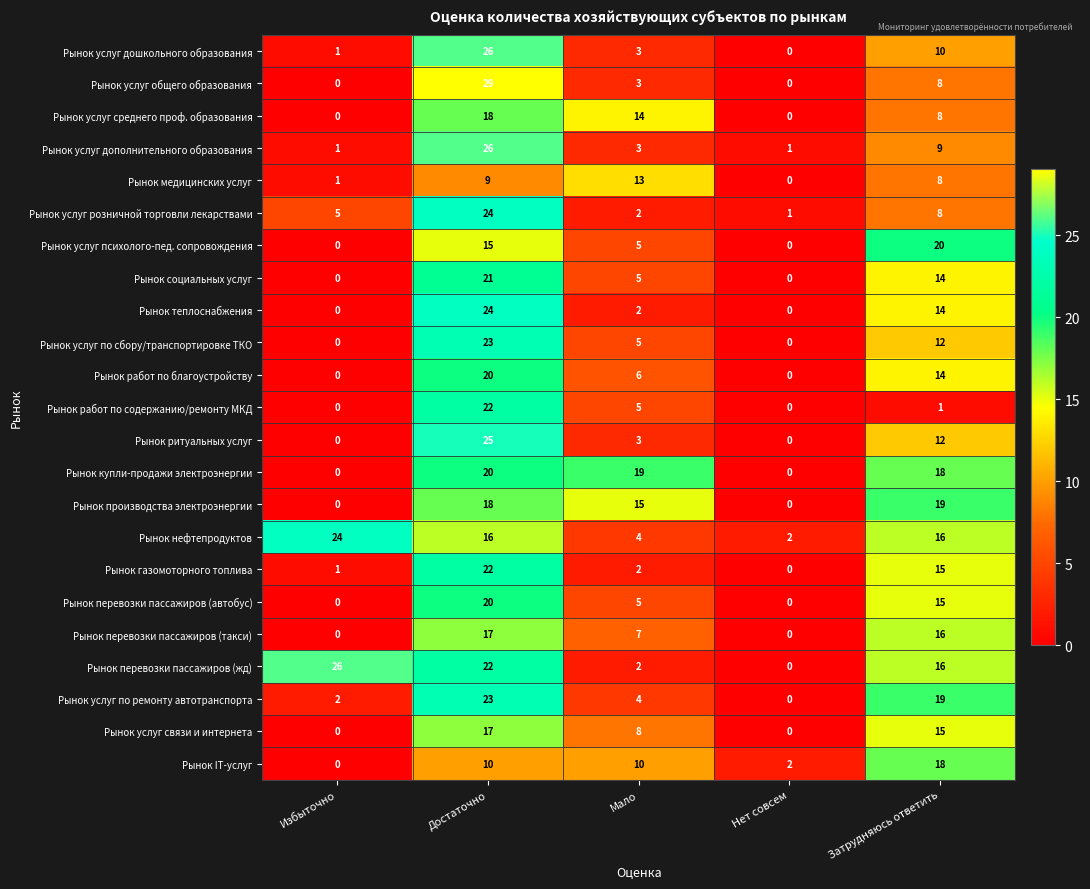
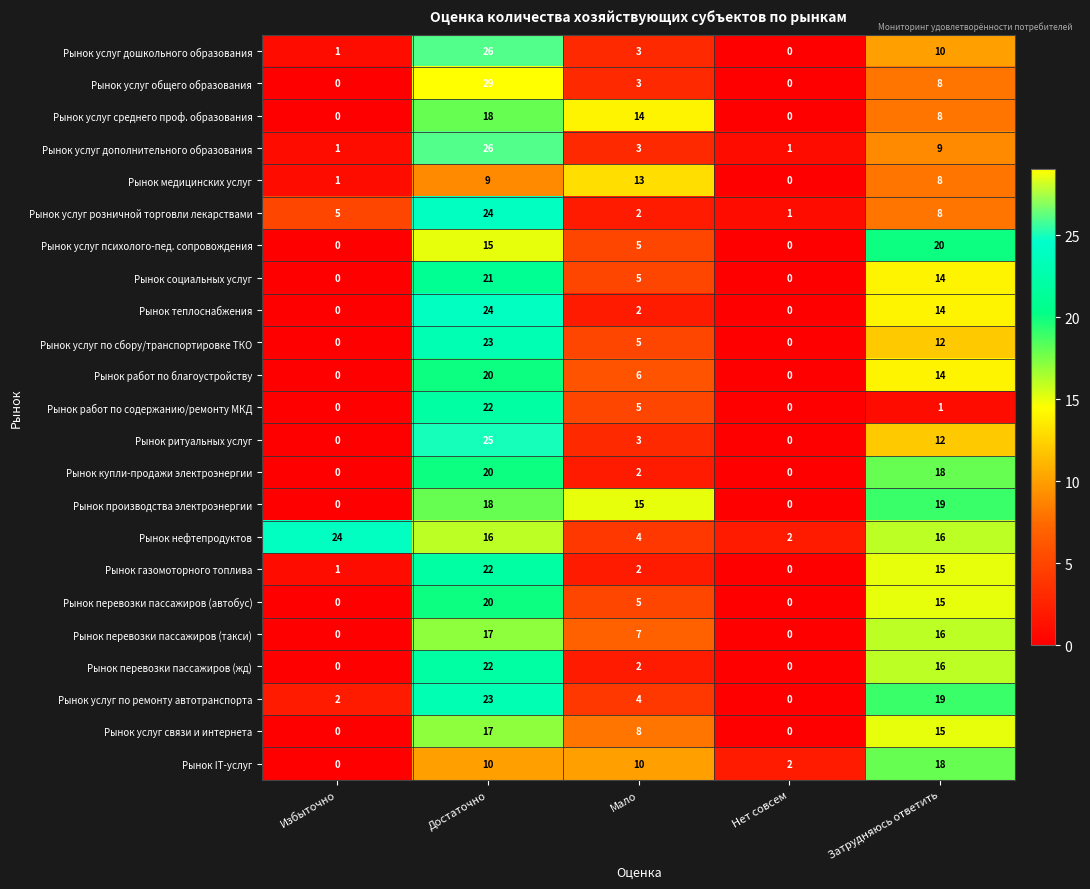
  {
    "Рынок услуг дошкольного образования": {
      "Избыточно": 1,
      "Достаточно": 26,
      "Мало": 3,
      "Нет совсем": 0,
      "Затрудняюсь ответить": 10
    },
    "Рынок услуг общего образования": {
      "Избыточно": 0,
      "Достаточно": 29,
      "Мало": 3,
      "Нет совсем": 0,
      "Затрудняюсь ответить": 8
    },
    "Рынок услуг среднего проф. образования": {
      "Избыточно": 0,
      "Достаточно": 18,
      "Мало": 14,
      "Нет совсем": 0,
      "Затрудняюсь ответить": 8
    },
    "Рынок услуг дополнительного образования": {
      "Избыточно": 1,
      "Достаточно": 26,
      "Мало": 3,
      "Нет совсем": 1,
      "Затрудняюсь ответить": 9
    },
    "Рынок медицинских услуг": {
      "Избыточно": 1,
      "Достаточно": 9,
      "Мало": 13,
      "Нет совсем": 0,
      "Затрудняюсь ответить": 8
    },
    "Рынок услуг розничной торговли лекарствами": {
      "Избыточно": 5,
      "Достаточно": 24,
      "Мало": 2,
      "Нет совсем": 1,
      "Затрудняюсь ответить": 8
    },
    "Рынок услуг психолого-пед. сопровождения": {
      "Избыточно": 0,
      "Достаточно": 15,
      "Мало": 5,
      "Нет совсем": 0,
      "Затрудняюсь ответить": 20
    },
    "Рынок социальных услуг": {
      "Избыточно": 0,
      "Достаточно": 21,
      "Мало": 5,
      "Нет совсем": 0,
      "Затрудняюсь ответить": 14
    },
    "Рынок теплоснабжения": {
      "Избыточно": 0,
      "Достаточно": 24,
      "Мало": 2,
      "Нет совсем": 0,
      "Затрудняюсь ответить": 14
    },
    "Рынок услуг по сбору/транспортировке ТКО": {
      "Избыточно": 0,
      "Достаточно": 23,
      "Мало": 5,
      "Нет совсем": 0,
      "Затрудняюсь ответить": 12
    },
    "Рынок работ по благоустройству": {
      "Избыточно": 0,
      "Достаточно": 20,
      "Мало": 6,
      "Нет совсем": 0,
      "Затрудняюсь ответить": 14
    },
    "Рынок работ по содержанию/ремонту МКД": {
      "Избыточно": 0,
      "Достаточно": 22,
      "Мало": 5,
      "Нет совсем": 0,
      "Затрудняюсь ответить": 1
    },
    "Рынок ритуальных услуг": {
      "Избыточно": 0,
      "Достаточно": 25,
      "Мало": 3,
      "Нет совсем": 0,
      "Затрудняюсь ответить": 12
    },
    "Рынок купли-продажи электроэнергии": {
      "Избыточно": 0,
      "Достаточно": 20,
-     "Мало": 19,
+     "Мало": 2,
      "Нет совсем": 0,
      "Затрудняюсь ответить": 18
    },
    "Рынок производства электроэнергии": {
      "Избыточно": 0,
      "Достаточно": 18,
      "Мало": 15,
      "Нет совсем": 0,
      "Затрудняюсь ответить": 19
    },
    "Рынок нефтепродуктов": {
      "Избыточно": 24,
      "Достаточно": 16,
      "Мало": 4,
      "Нет совсем": 2,
      "Затрудняюсь ответить": 16
    },
    "Рынок газомоторного топлива": {
      "Избыточно": 1,
      "Достаточно": 22,
      "Мало": 2,
      "Нет совсем": 0,
      "Затрудняюсь ответить": 15
    },
    "Рынок перевозки пассажиров (автобус)": {
      "Избыточно": 0,
      "Достаточно": 20,
      "Мало": 5,
      "Нет совсем": 0,
      "Затрудняюсь ответить": 15
    },
    "Рынок перевозки пассажиров (такси)": {
      "Избыточно": 0,
      "Достаточно": 17,
      "Мало": 7,
      "Нет совсем": 0,
      "Затрудняюсь ответить": 16
    },
    "Рынок перевозки пассажиров (жд)": {
-     "Избыточно": 26,
+     "Избыточно": 0,
      "Достаточно": 22,
      "Мало": 2,
      "Нет совсем": 0,
      "Затрудняюсь ответить": 16
    },
    "Рынок услуг по ремонту автотранспорта": {
      "Избыточно": 2,
      "Достаточно": 23,
      "Мало": 4,
      "Нет совсем": 0,
      "Затрудняюсь ответить": 19
    },
    "Рынок услуг связи и интернета": {
      "Избыточно": 0,
      "Достаточно": 17,
      "Мало": 8,
      "Нет совсем": 0,
      "Затрудняюсь ответить": 15
    },
    "Рынок IT-услуг": {
      "Избыточно": 0,
      "Достаточно": 10,
      "Мало": 10,
      "Нет совсем": 2,
      "Затрудняюсь ответить": 18
    }
  }
